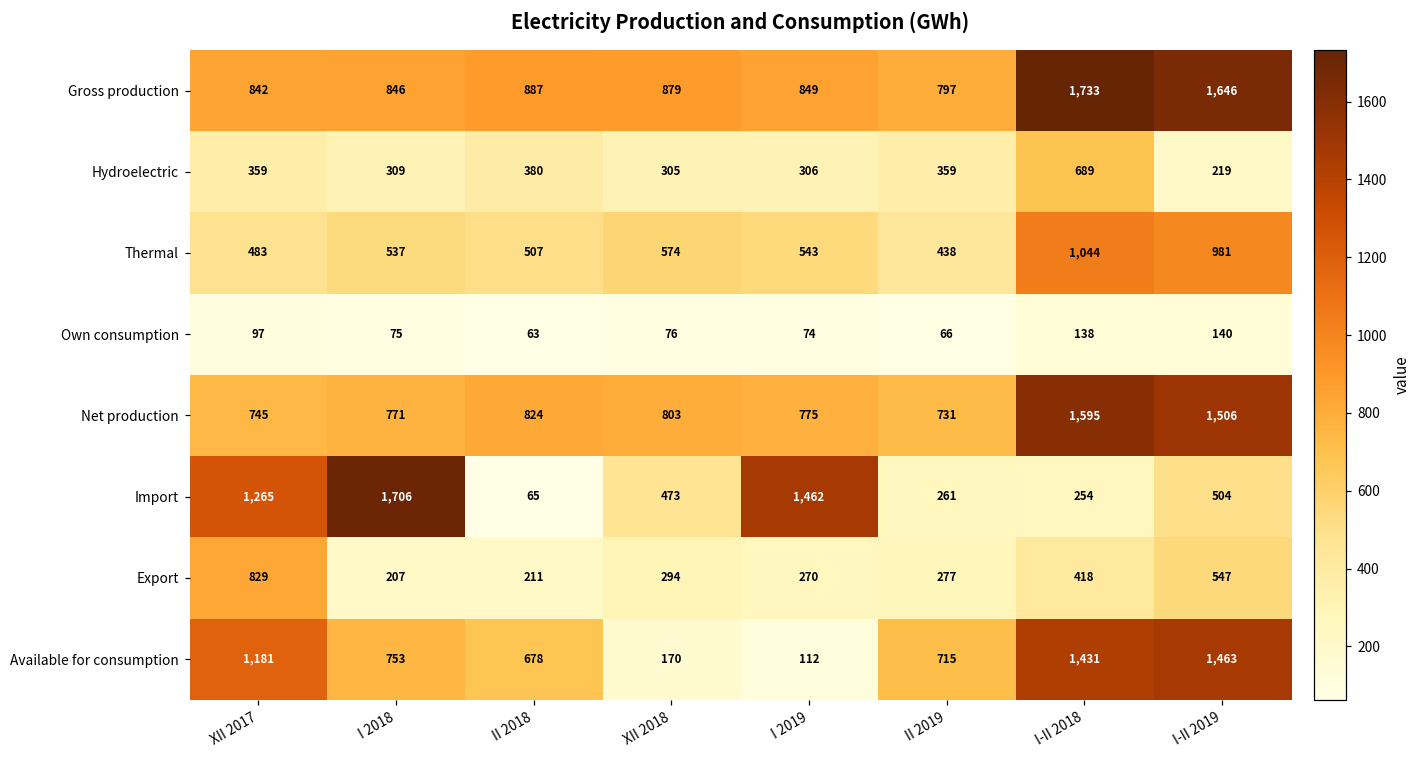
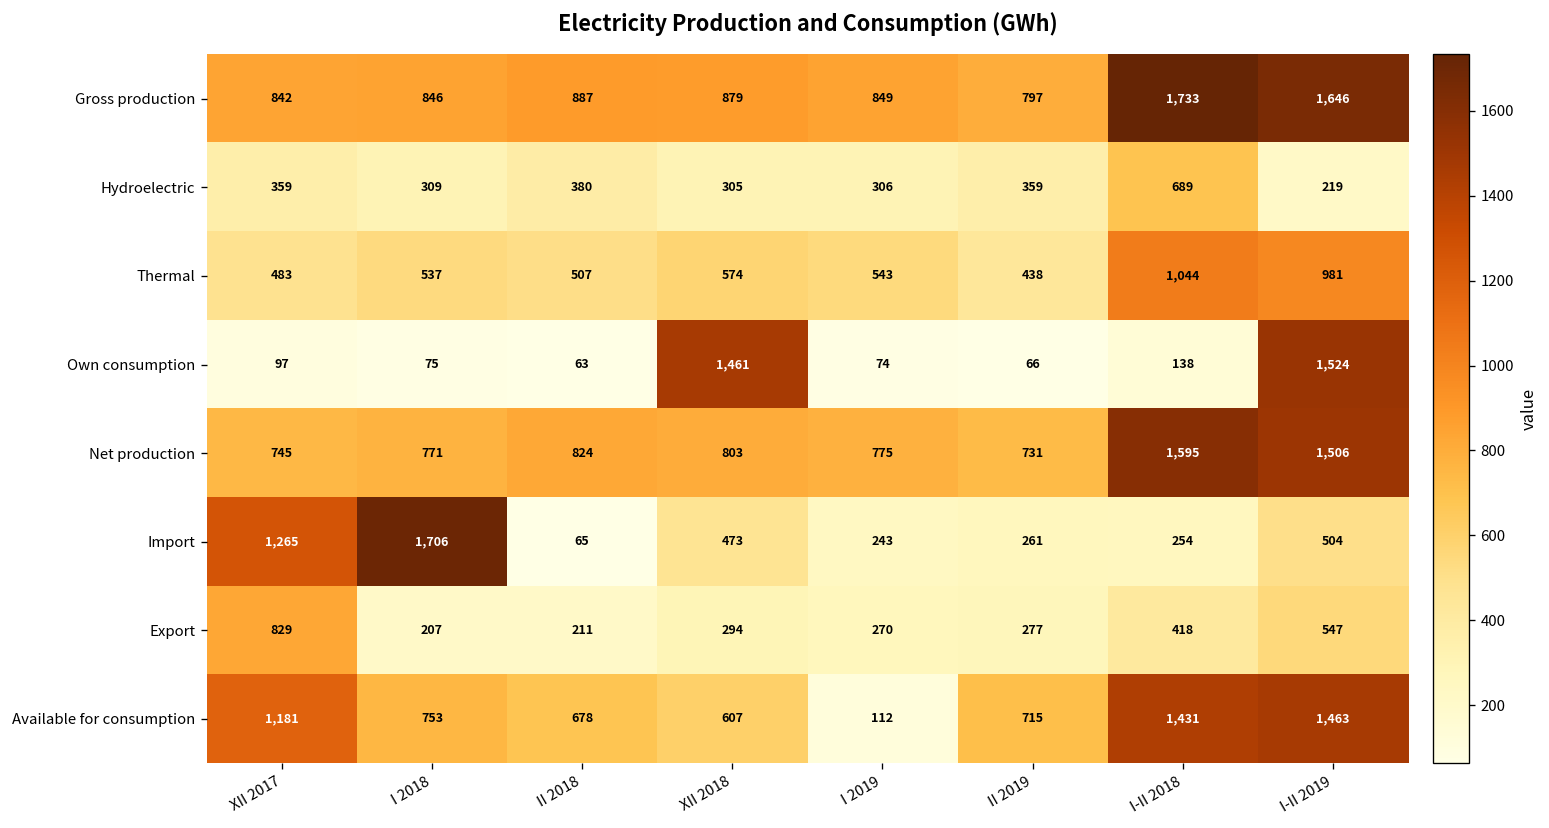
  {
    "Gross production": {
      "XII 2017": "842",
      "I 2018": "846",
      "II 2018": "887",
      "XII 2018": "879",
      "I 2019": "849",
      "II 2019": "797",
      "I-II 2018": "1,733",
      "I-II 2019": "1,646"
    },
    "Hydroelectric": {
      "XII 2017": "359",
      "I 2018": "309",
      "II 2018": "380",
      "XII 2018": "305",
      "I 2019": "306",
      "II 2019": "359",
      "I-II 2018": "689",
      "I-II 2019": "219"
    },
    "Thermal": {
      "XII 2017": "483",
      "I 2018": "537",
      "II 2018": "507",
      "XII 2018": "574",
      "I 2019": "543",
      "II 2019": "438",
      "I-II 2018": "1,044",
      "I-II 2019": "981"
    },
    "Own consumption": {
      "XII 2017": "97",
      "I 2018": "75",
      "II 2018": "63",
-     "XII 2018": "76",
+     "XII 2018": "1,461",
      "I 2019": "74",
      "II 2019": "66",
      "I-II 2018": "138",
-     "I-II 2019": "140"
+     "I-II 2019": "1,524"
    },
    "Net production": {
      "XII 2017": "745",
      "I 2018": "771",
      "II 2018": "824",
      "XII 2018": "803",
      "I 2019": "775",
      "II 2019": "731",
      "I-II 2018": "1,595",
      "I-II 2019": "1,506"
    },
    "Import": {
      "XII 2017": "1,265",
      "I 2018": "1,706",
      "II 2018": "65",
      "XII 2018": "473",
-     "I 2019": "1,462",
+     "I 2019": "243",
      "II 2019": "261",
      "I-II 2018": "254",
      "I-II 2019": "504"
    },
    "Export": {
      "XII 2017": "829",
      "I 2018": "207",
      "II 2018": "211",
      "XII 2018": "294",
      "I 2019": "270",
      "II 2019": "277",
      "I-II 2018": "418",
      "I-II 2019": "547"
    },
    "Available for consumption": {
      "XII 2017": "1,181",
      "I 2018": "753",
      "II 2018": "678",
-     "XII 2018": "170",
+     "XII 2018": "607",
      "I 2019": "112",
      "II 2019": "715",
      "I-II 2018": "1,431",
      "I-II 2019": "1,463"
    }
  }
